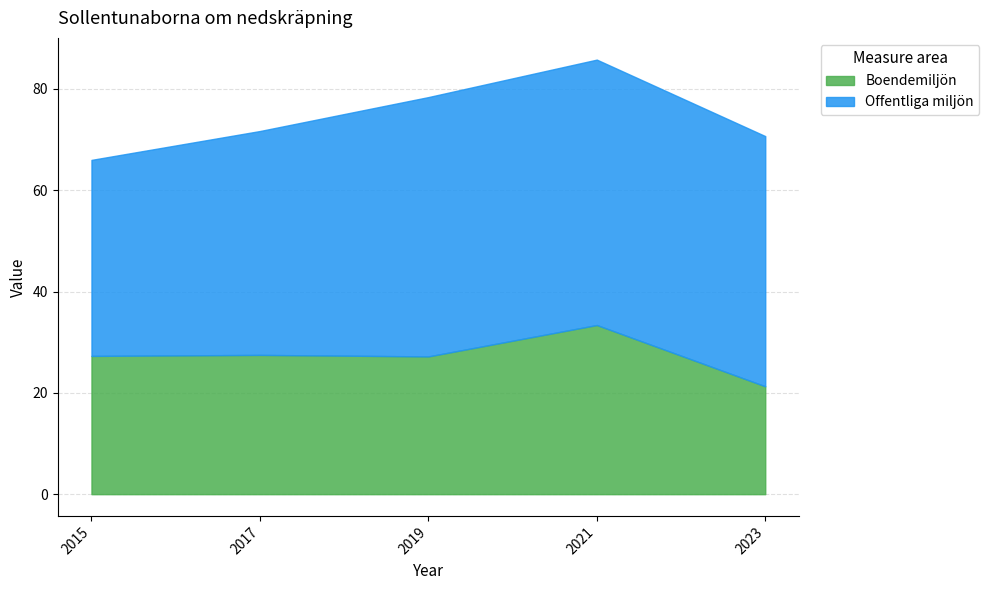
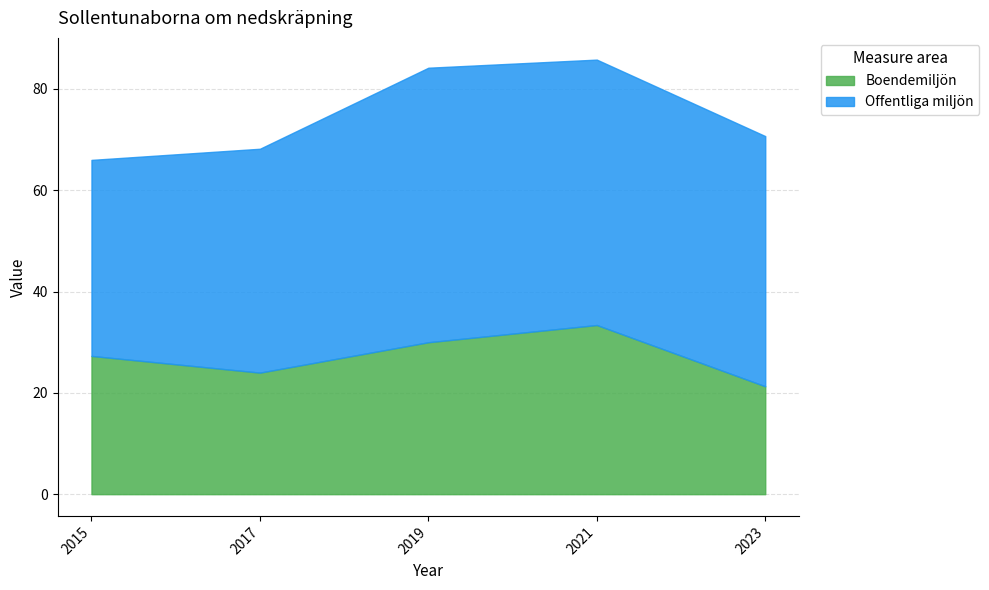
  {
    "Boendemiljön": {
      "2015": 27,
-     "2017": 28,
-     "2019": 27,
+     "2017": 24,
+     "2019": 30,
      "2021": 33,
      "2023": 21
    },
    "Offentliga miljön": {
      "2015": 39,
      "2017": 44,
-     "2019": 51,
+     "2019": 54,
      "2021": 52,
      "2023": 49
    }
  }
